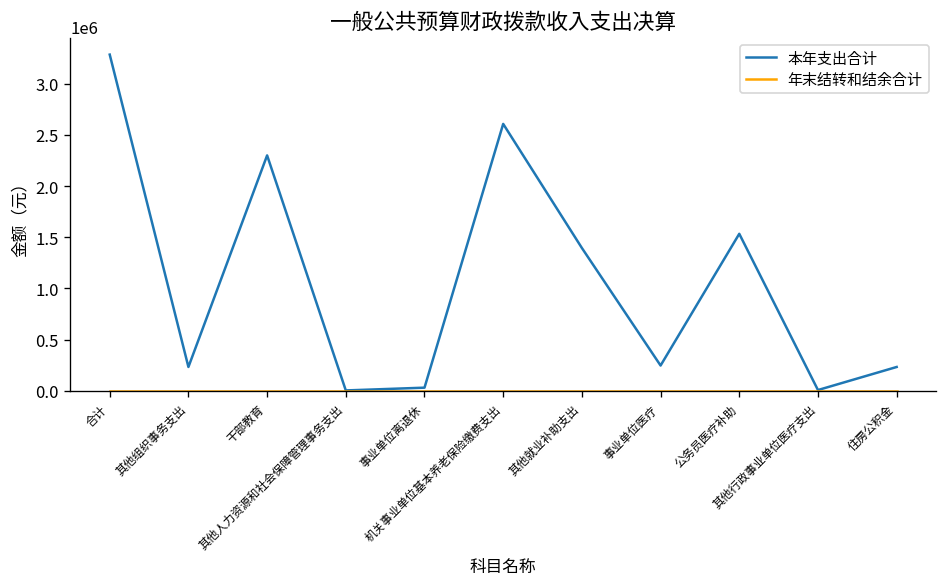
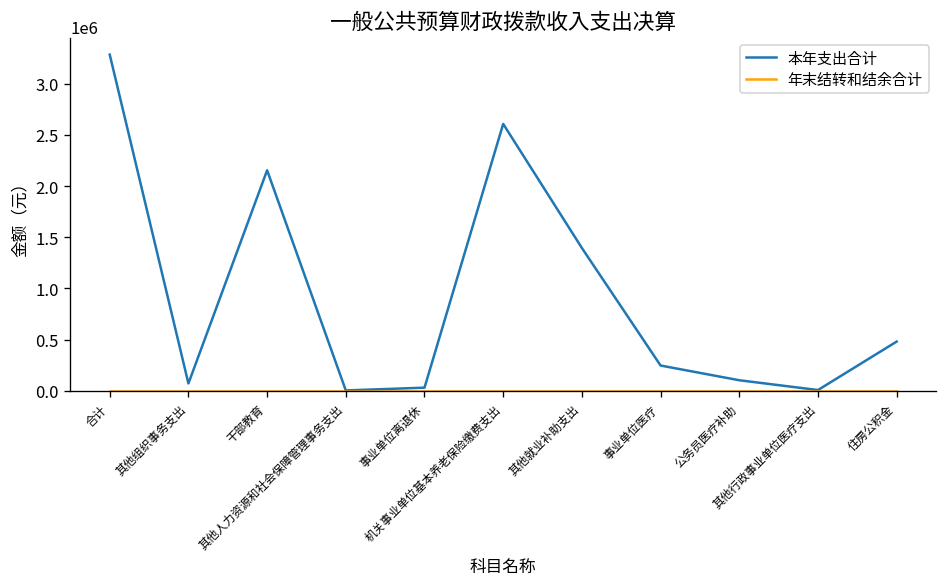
  {
    "本年支出合计": {
      "合计": 3300000,
-     "其他组织事务支出": 200000,
-     "干部教育": 2300000,
+     "其他组织事务支出": 100000,
+     "干部教育": 2200000,
      "机关事业单位基本养老保险缴费支出": 2600000,
      "其他就业补助支出": 1400000,
      "事业单位医疗": 200000,
-     "公务员医疗补助": 1500000,
-     "住房公积金": 200000
+     "公务员医疗补助": 100000,
+     "住房公积金": 500000
    },
    "年末结转和结余合计": {
      "合计": 0,
      "其他组织事务支出": 0,
      "干部教育": 0,
      "机关事业单位基本养老保险缴费支出": 0,
      "其他就业补助支出": 0,
      "事业单位医疗": 0,
      "公务员医疗补助": 0,
      "住房公积金": 0
    }
  }
